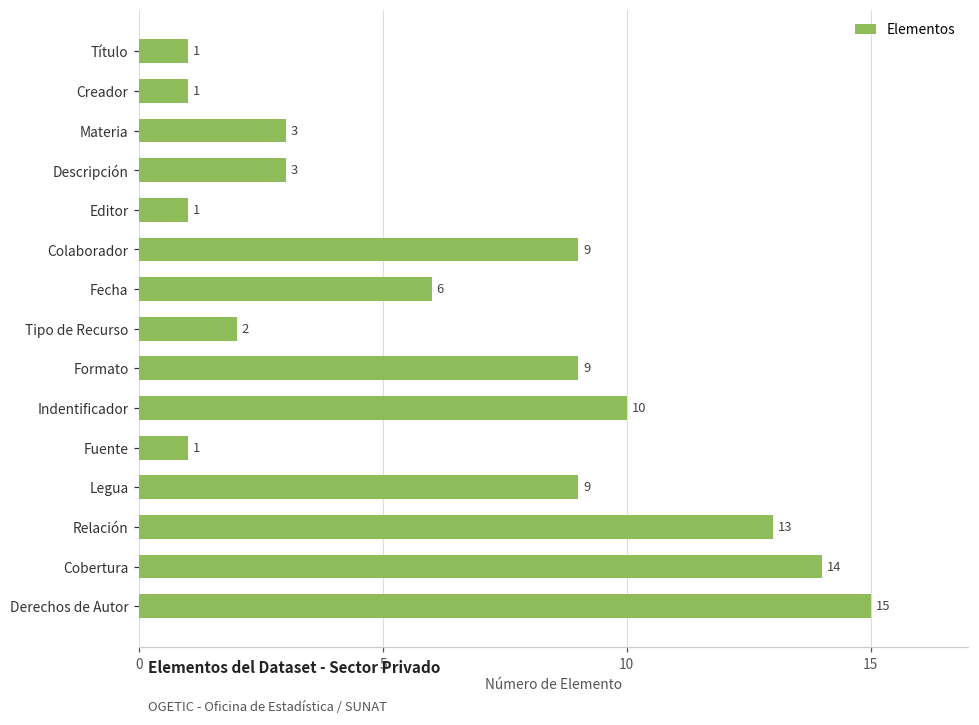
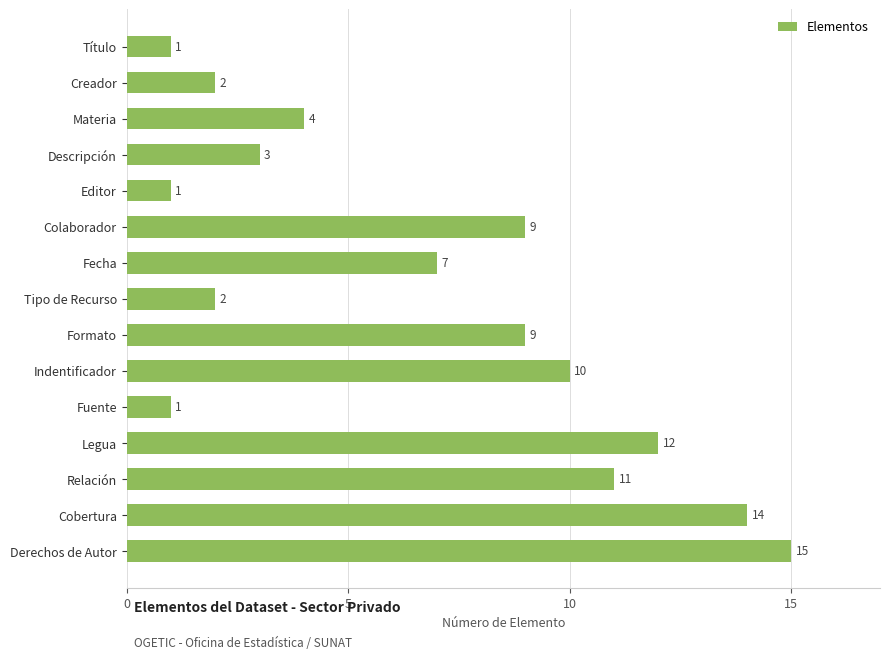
  {
    "Título": 1,
-   "Creador": 1,
-   "Materia": 3,
+   "Creador": 2,
+   "Materia": 4,
    "Descripción": 3,
    "Editor": 1,
    "Colaborador": 9,
-   "Fecha": 6,
+   "Fecha": 7,
    "Tipo de Recurso": 2,
    "Formato": 9,
    "Indentificador": 10,
    "Fuente": 1,
-   "Legua": 9,
-   "Relación": 13,
+   "Legua": 12,
+   "Relación": 11,
    "Cobertura": 14,
    "Derechos de Autor": 15
  }
